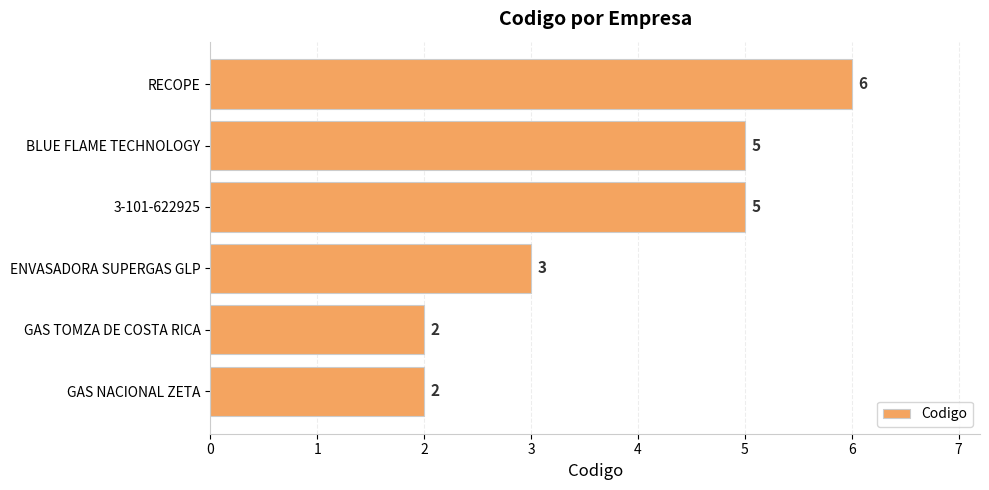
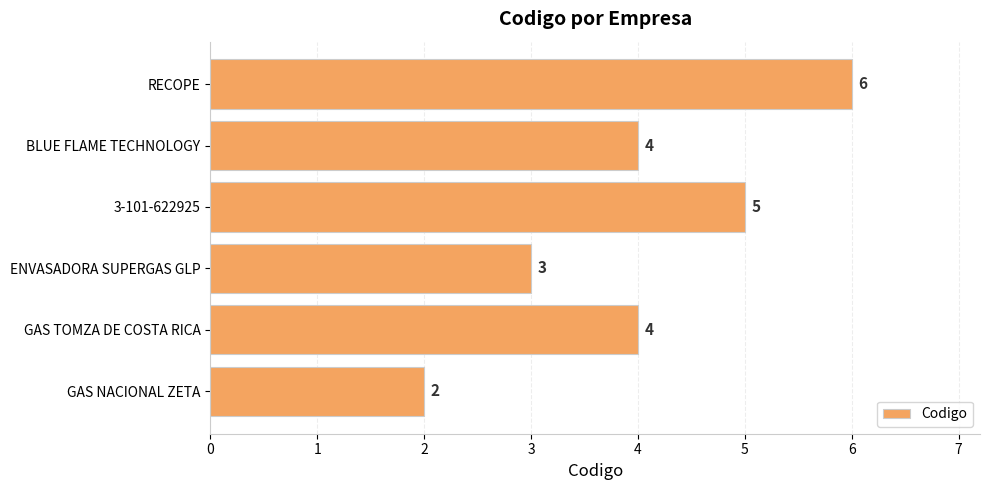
  {
    "RECOPE": 6,
-   "BLUE FLAME TECHNOLOGY": 5,
+   "BLUE FLAME TECHNOLOGY": 4,
    "3-101-622925": 5,
    "ENVASADORA SUPERGAS GLP": 3,
-   "GAS TOMZA DE COSTA RICA": 2,
+   "GAS TOMZA DE COSTA RICA": 4,
    "GAS NACIONAL ZETA": 2
  }
